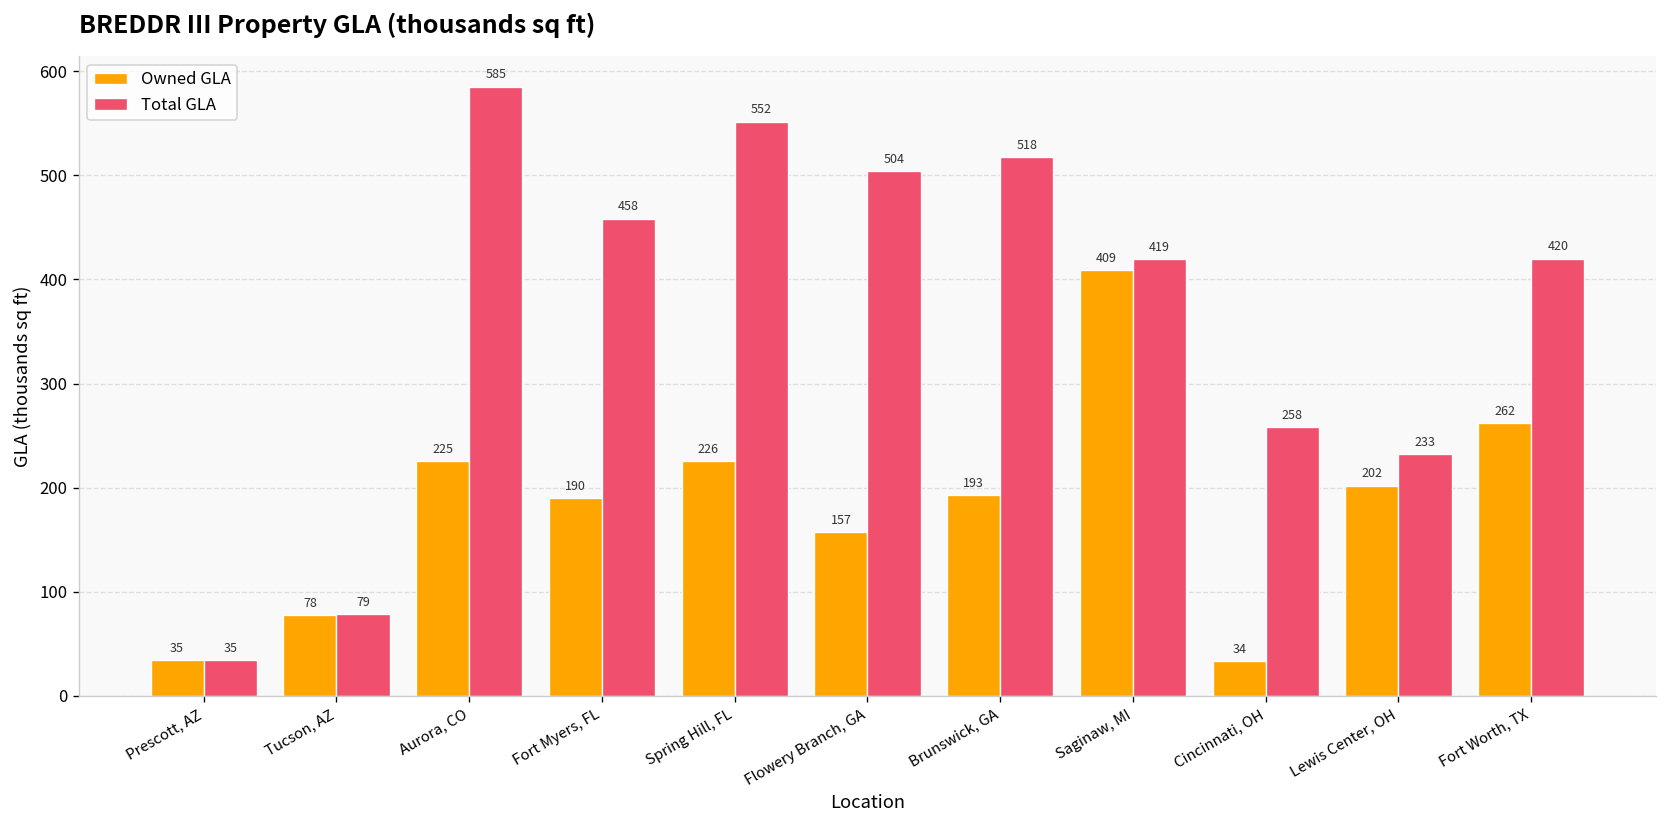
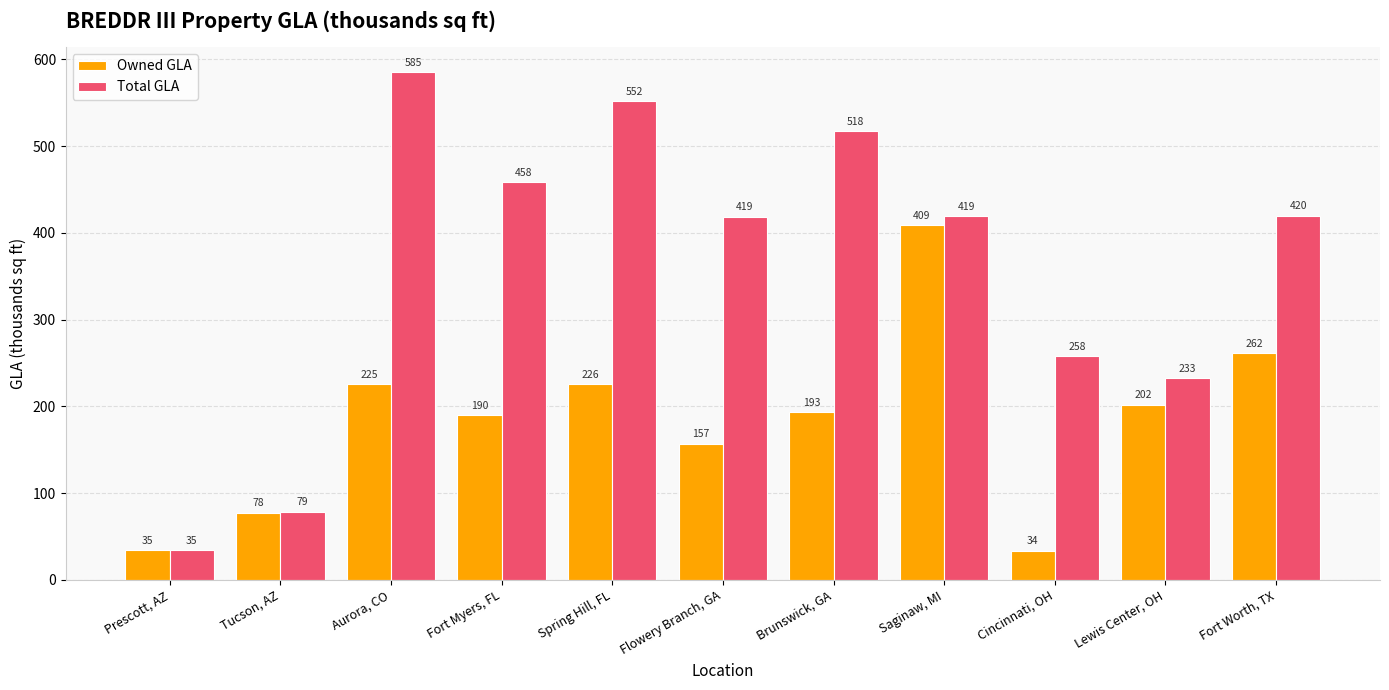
  {
    "Owned GLA": {
      "Prescott, AZ": 35,
      "Tucson, AZ": 78,
      "Aurora, CO": 225,
      "Fort Myers, FL": 190,
      "Spring Hill, FL": 226,
      "Flowery Branch, GA": 157,
      "Brunswick, GA": 193,
      "Saginaw, MI": 409,
      "Cincinnati, OH": 34,
      "Lewis Center, OH": 202,
      "Fort Worth, TX": 262
    },
    "Total GLA": {
      "Prescott, AZ": 35,
      "Tucson, AZ": 79,
      "Aurora, CO": 585,
      "Fort Myers, FL": 458,
      "Spring Hill, FL": 552,
-     "Flowery Branch, GA": 504,
+     "Flowery Branch, GA": 419,
      "Brunswick, GA": 518,
      "Saginaw, MI": 419,
      "Cincinnati, OH": 258,
      "Lewis Center, OH": 233,
      "Fort Worth, TX": 420
    }
  }
